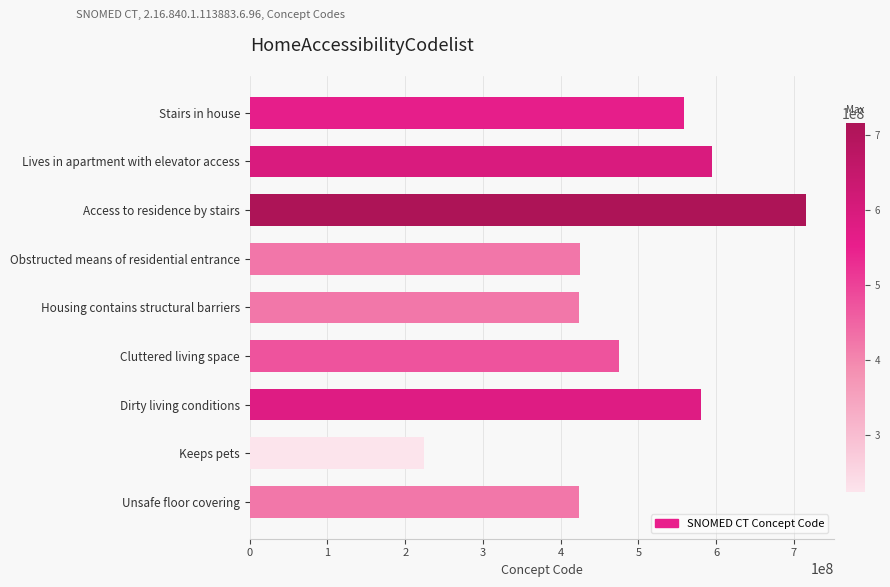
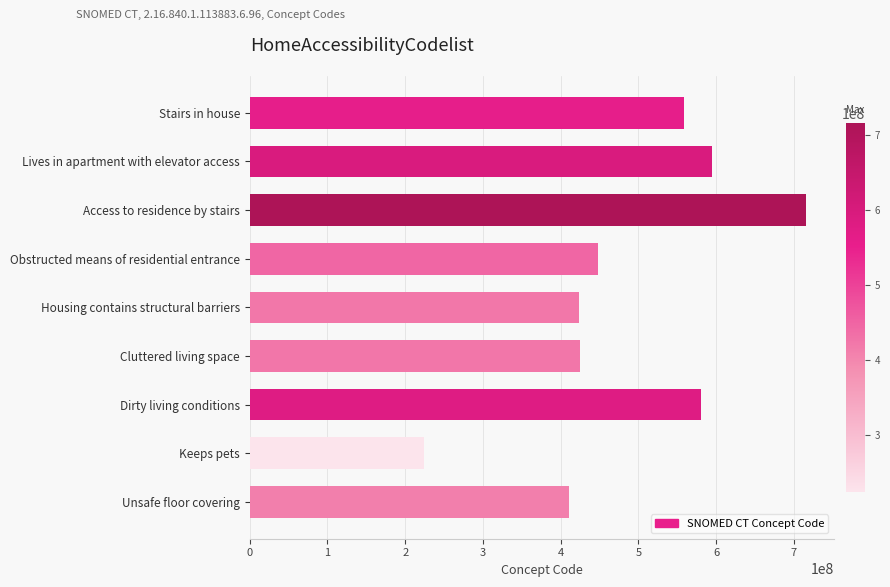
  {
    "Stairs in house": 560000000,
    "Lives in apartment with elevator access": 590000000,
    "Access to residence by stairs": 720000000,
-   "Obstructed means of residential entrance": 420000000,
+   "Obstructed means of residential entrance": 450000000,
    "Housing contains structural barriers": 420000000,
-   "Cluttered living space": 470000000,
+   "Cluttered living space": 420000000,
    "Dirty living conditions": 580000000,
    "Keeps pets": 220000000,
-   "Unsafe floor covering": 420000000
+   "Unsafe floor covering": 410000000
  }
